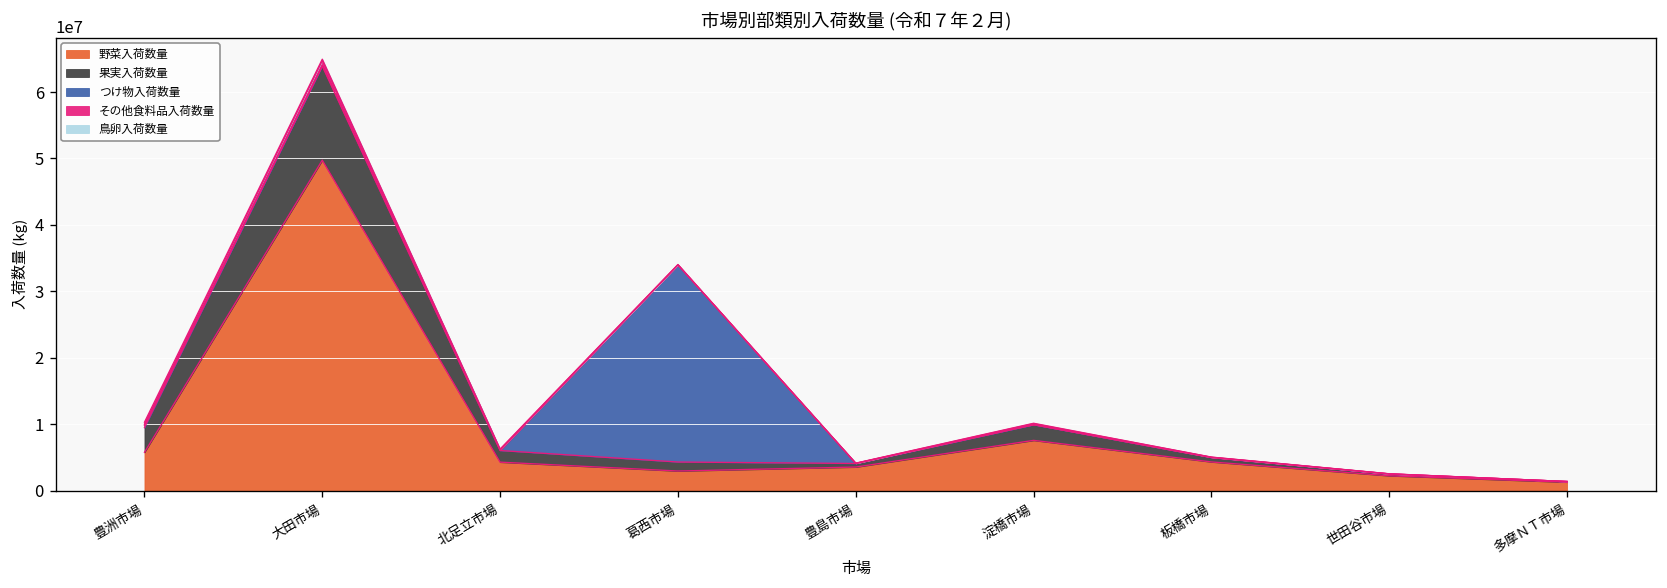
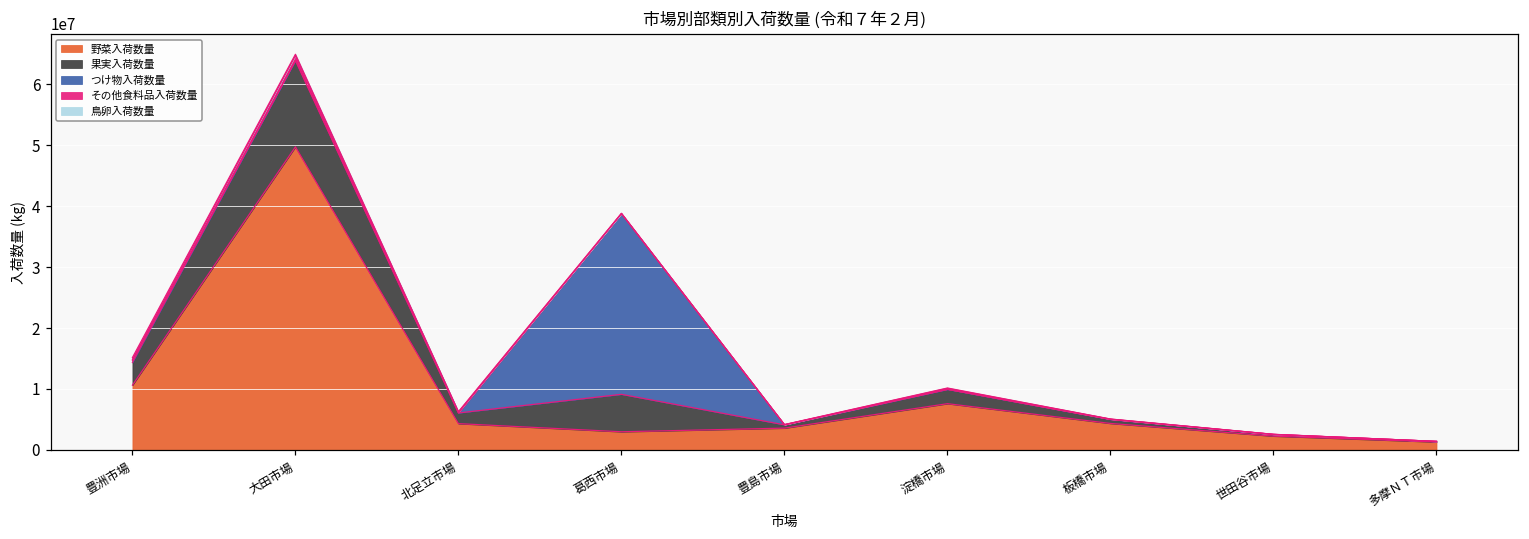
  {
    "野菜入荷数量": {
-     "豊洲市場": 6000000,
+     "豊洲市場": 11000000,
      "大田市場": 50000000,
      "北足立市場": 4000000,
      "葛西市場": 3000000,
      "豊島市場": 4000000,
      "淀橋市場": 8000000,
      "板橋市場": 4000000
    },
    "果実入荷数量": {
-     "葛西市場": 1000000
+     "葛西市場": 6000000
    }
  }
